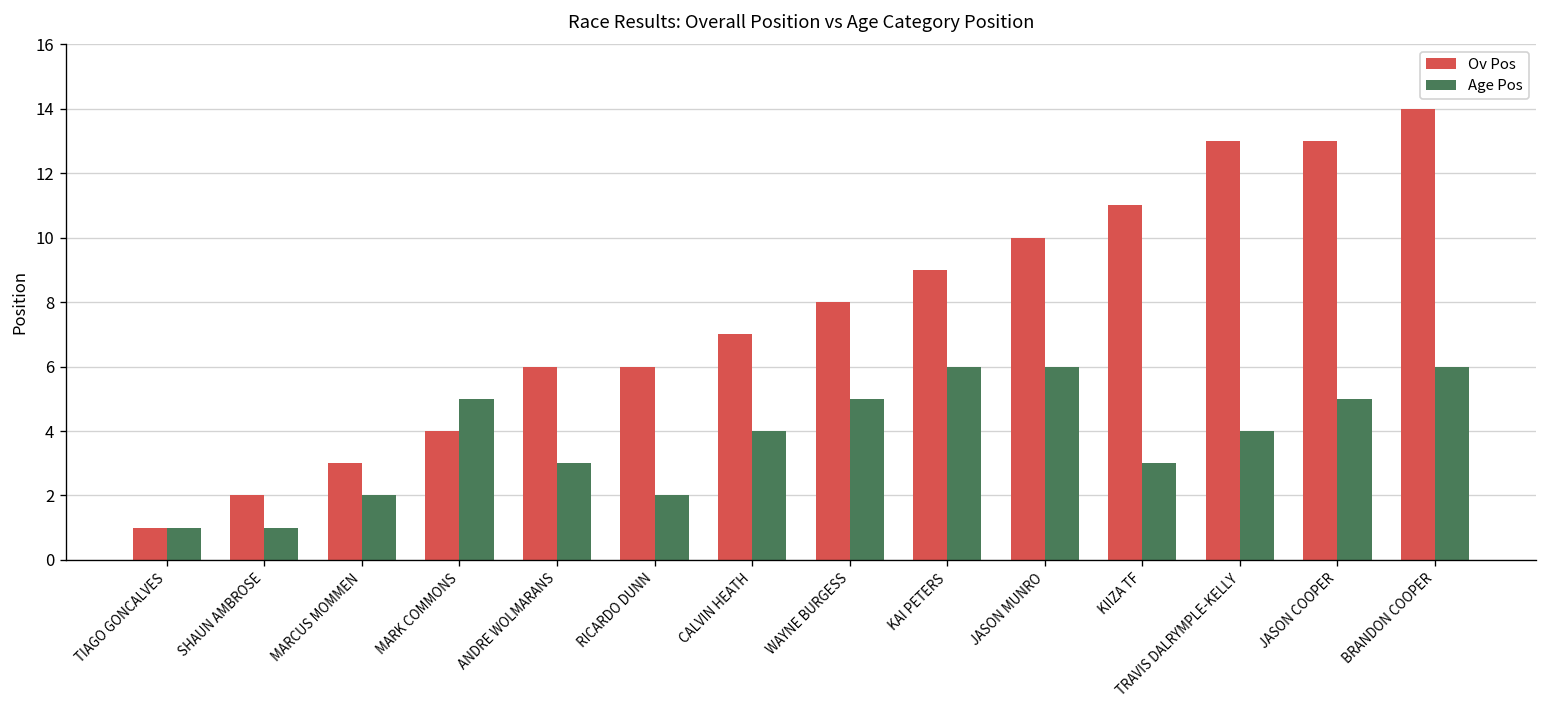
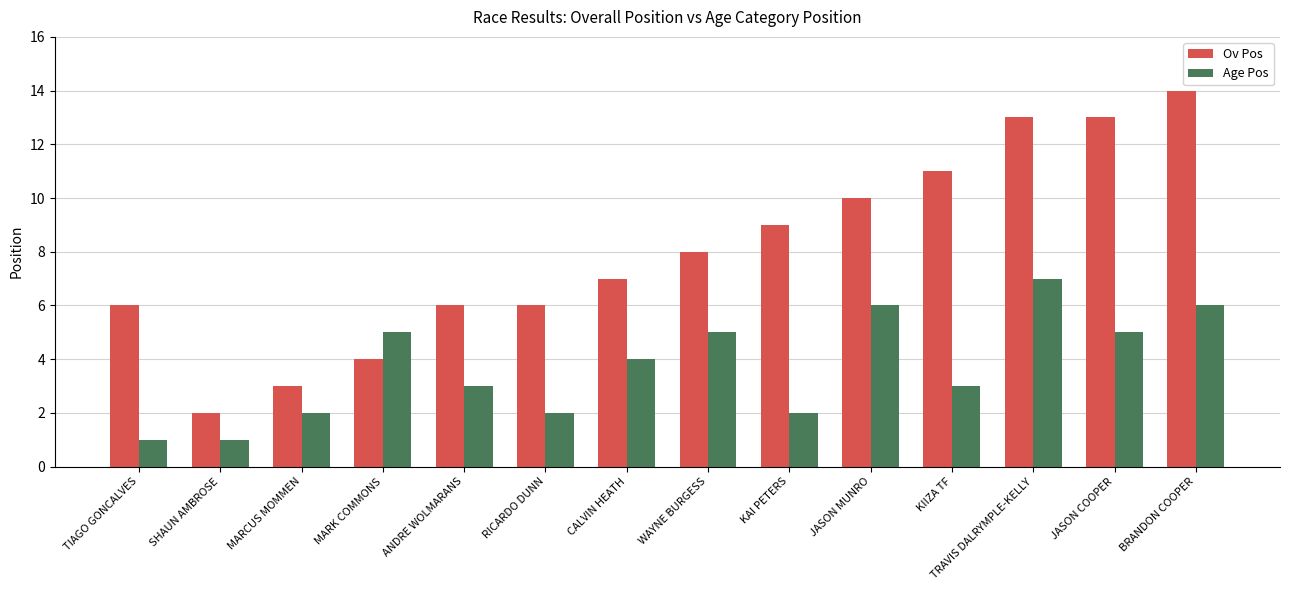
  {
    "Ov Pos": {
-     "TIAGO GONCALVES": 1,
+     "TIAGO GONCALVES": 6,
      "SHAUN AMBROSE": 2,
      "MARCUS MOMMEN": 3,
      "MARK COMMONS": 4,
      "ANDRE WOLMARANS": 6,
      "RICARDO DUNN": 6,
      "CALVIN HEATH": 7,
      "WAYNE BURGESS": 8,
      "KAI PETERS": 9,
      "JASON MUNRO": 10,
      "KIIZA TF": 11,
      "TRAVIS DALRYMPLE-KELLY": 13,
      "JASON COOPER": 13,
      "BRANDON COOPER": 14
    },
    "Age Pos": {
      "TIAGO GONCALVES": 1,
      "SHAUN AMBROSE": 1,
      "MARCUS MOMMEN": 2,
      "MARK COMMONS": 5,
      "ANDRE WOLMARANS": 3,
      "RICARDO DUNN": 2,
      "CALVIN HEATH": 4,
      "WAYNE BURGESS": 5,
-     "KAI PETERS": 6,
+     "KAI PETERS": 2,
      "JASON MUNRO": 6,
      "KIIZA TF": 3,
-     "TRAVIS DALRYMPLE-KELLY": 4,
+     "TRAVIS DALRYMPLE-KELLY": 7,
      "JASON COOPER": 5,
      "BRANDON COOPER": 6
    }
  }
